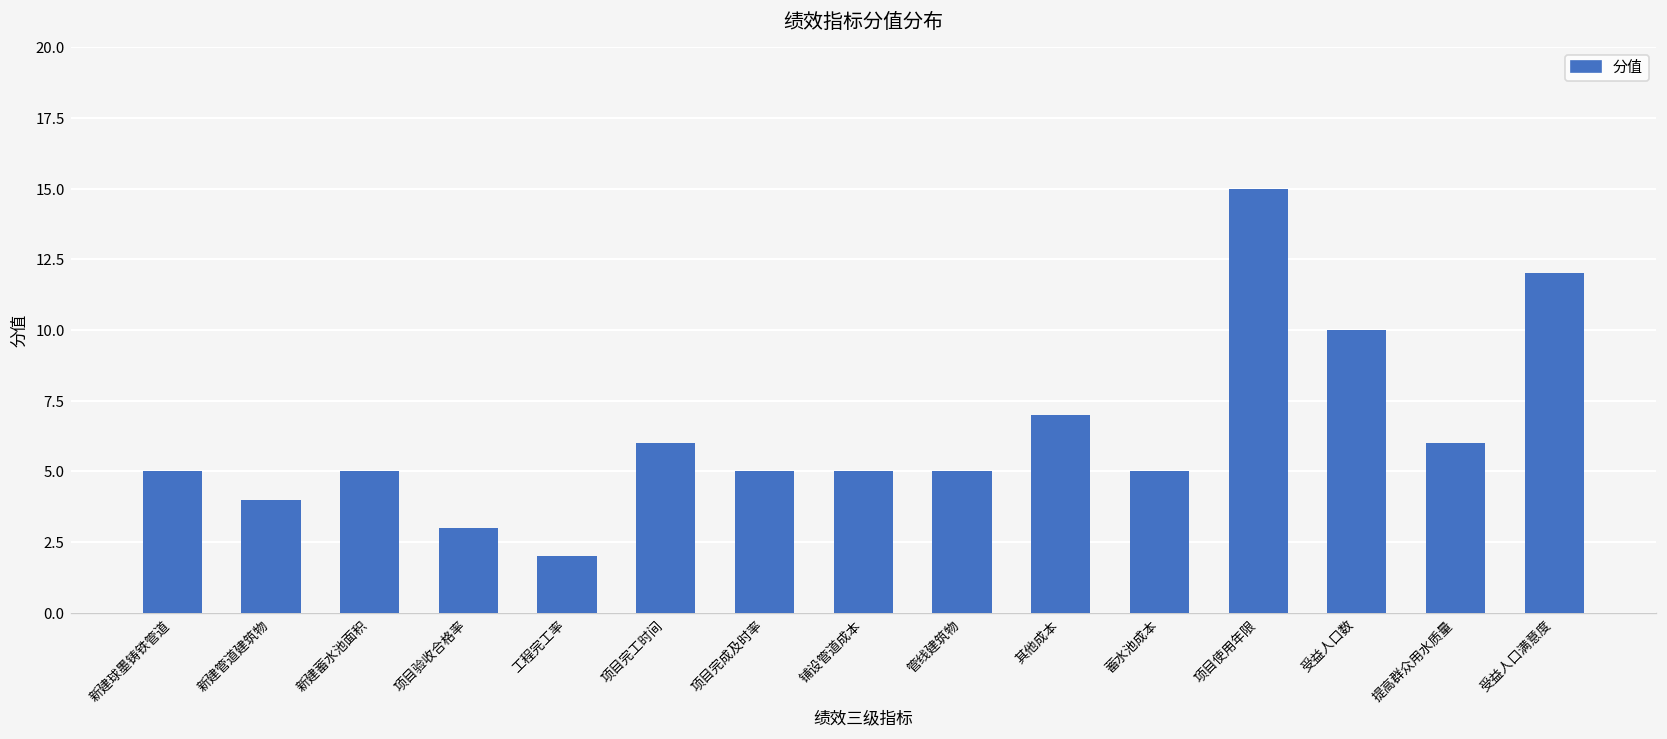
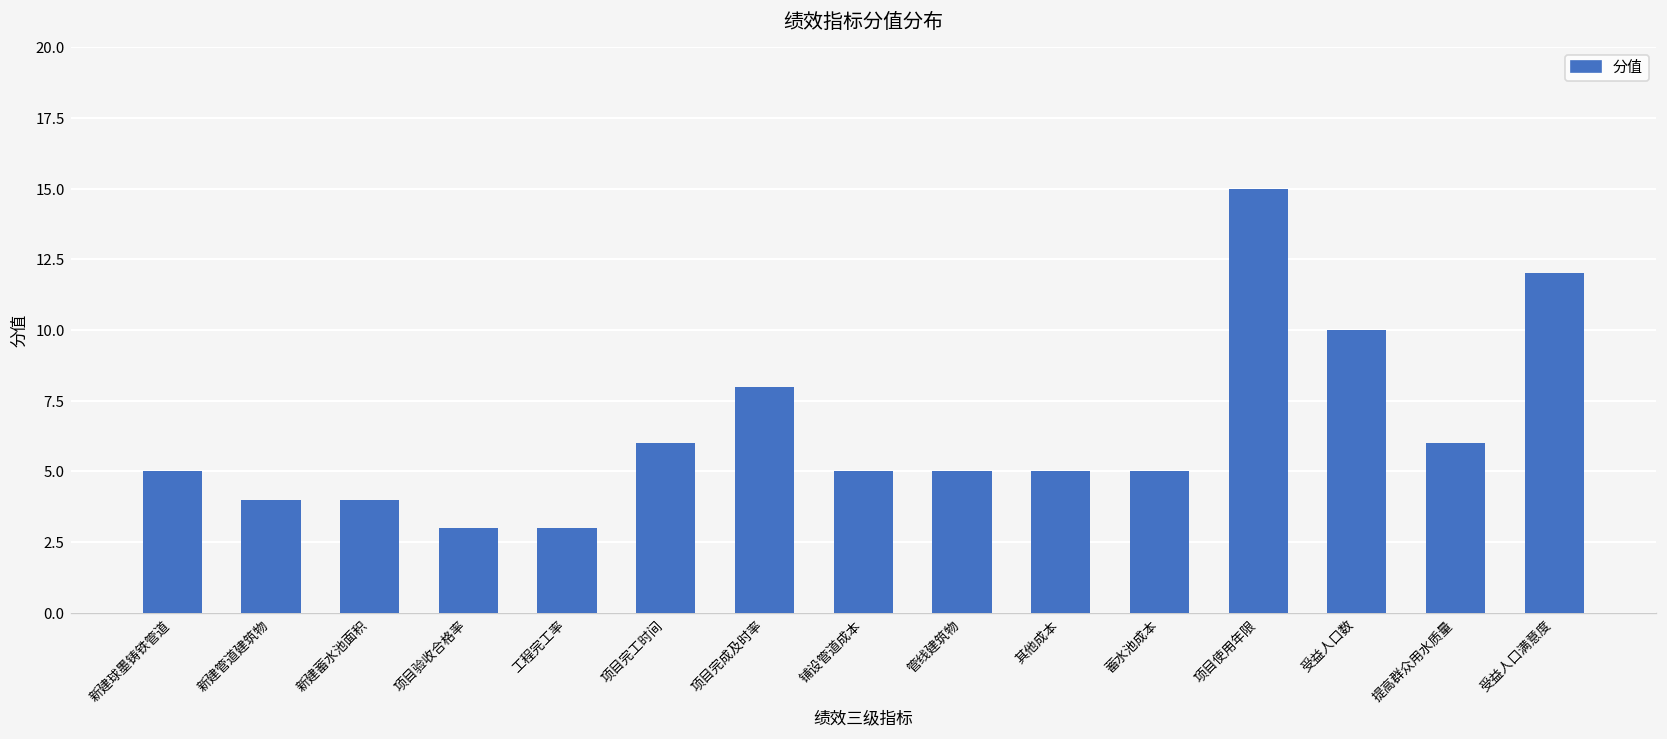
  {
    "新建球墨铸铁管道": 5,
    "新建管道建筑物": 4,
-   "新建蓄水池面积": 5,
+   "新建蓄水池面积": 4,
    "项目验收合格率": 3,
-   "工程完工率": 2,
+   "工程完工率": 3,
    "项目完工时间": 6,
-   "项目完成及时率": 5,
+   "项目完成及时率": 8,
    "铺设管道成本": 5,
    "管线建筑物": 5,
-   "其他成本": 7,
+   "其他成本": 5,
    "蓄水池成本": 5,
    "项目使用年限": 15,
    "受益人口数": 10,
    "提高群众用水质量": 6,
    "受益人口满意度": 12
  }
